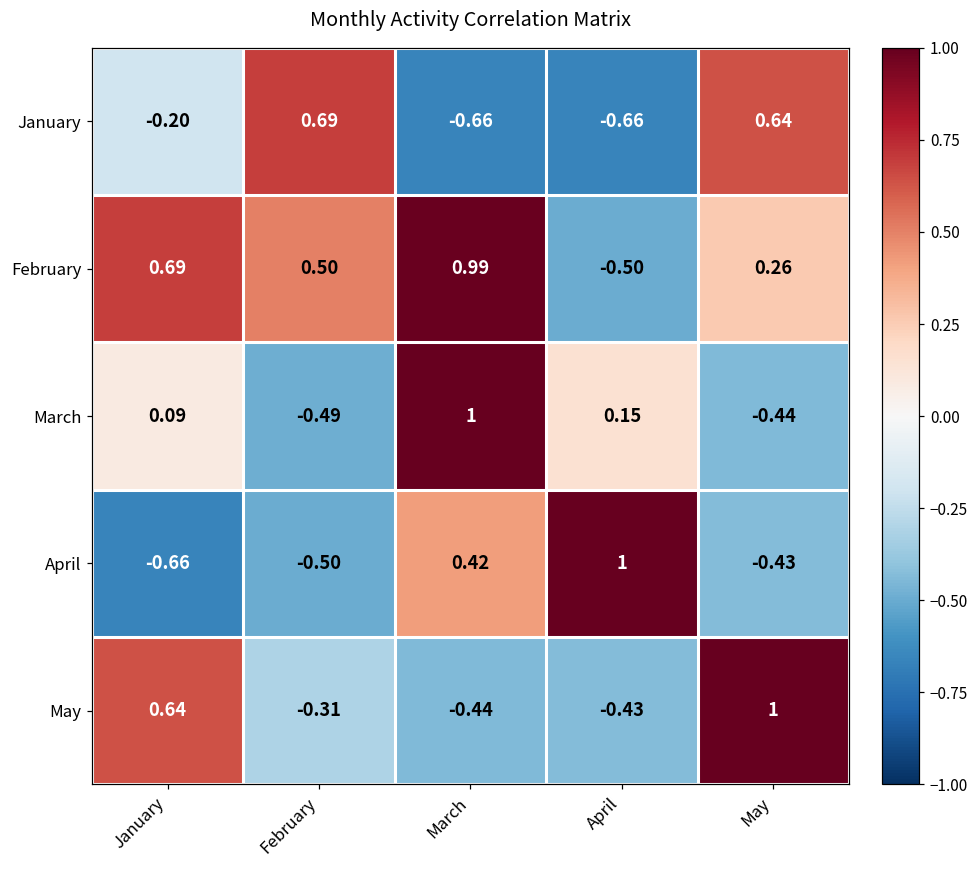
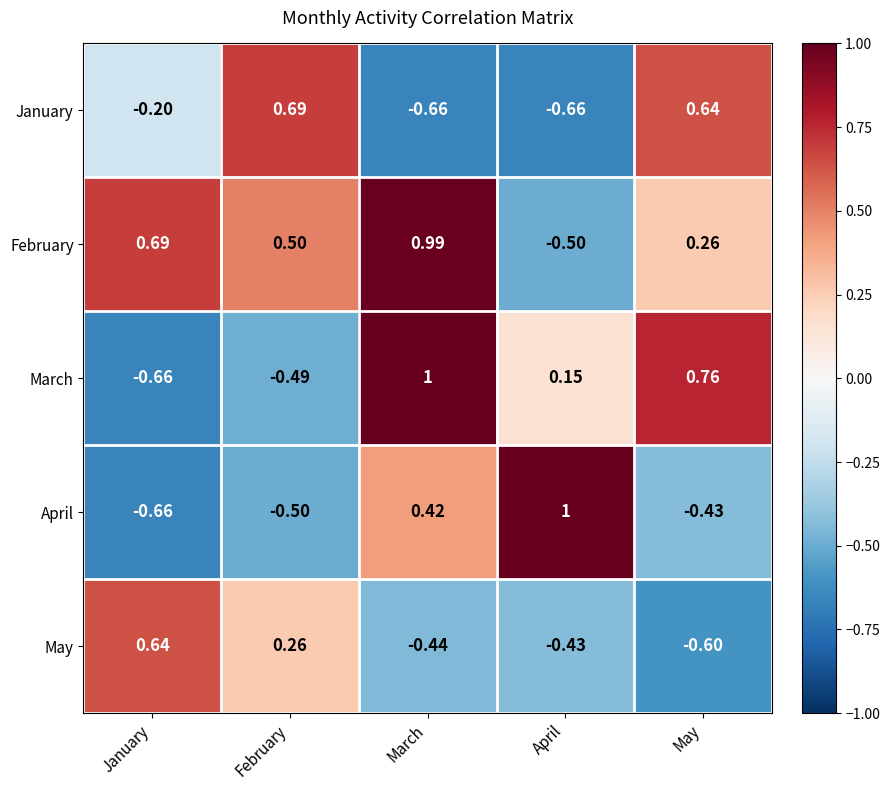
  {
    "January": {
      "January": -0.20,
      "February": 0.69,
      "March": -0.66,
      "April": -0.66,
      "May": 0.64
    },
    "February": {
      "January": 0.69,
      "February": 0.50,
      "March": 0.99,
      "April": -0.50,
      "May": 0.26
    },
    "March": {
-     "January": 0.09,
+     "January": -0.66,
      "February": -0.49,
      "March": 1,
      "April": 0.15,
-     "May": -0.44
+     "May": 0.76
    },
    "April": {
      "January": -0.66,
      "February": -0.50,
      "March": 0.42,
      "April": 1,
      "May": -0.43
    },
    "May": {
      "January": 0.64,
-     "February": -0.31,
+     "February": 0.26,
      "March": -0.44,
      "April": -0.43,
-     "May": 1
+     "May": -0.60
    }
  }
